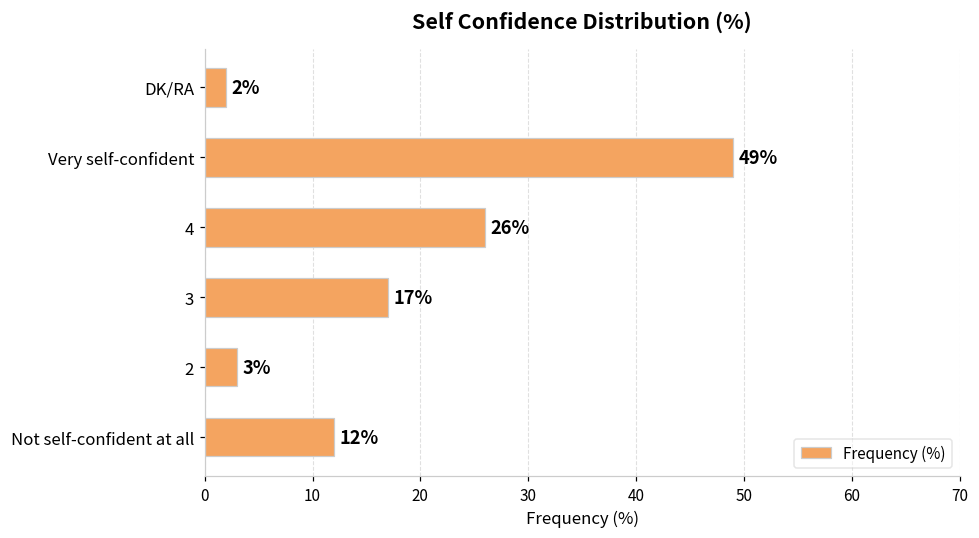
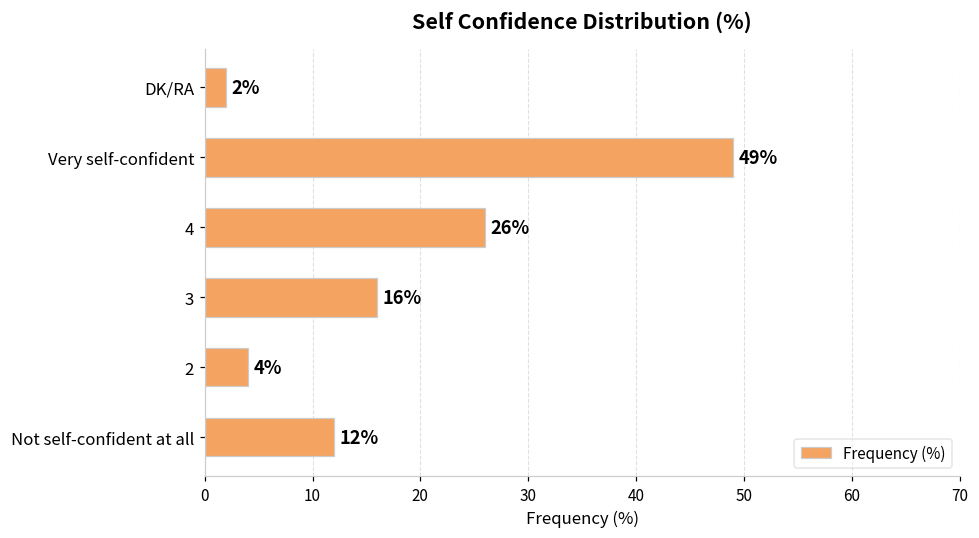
  {
    "DK/RA": "2%",
    "Very self-confident": "49%",
    "4": "26%",
-   "3": "17%",
-   "2": "3%",
+   "3": "16%",
+   "2": "4%",
    "Not self-confident at all": "12%"
  }
